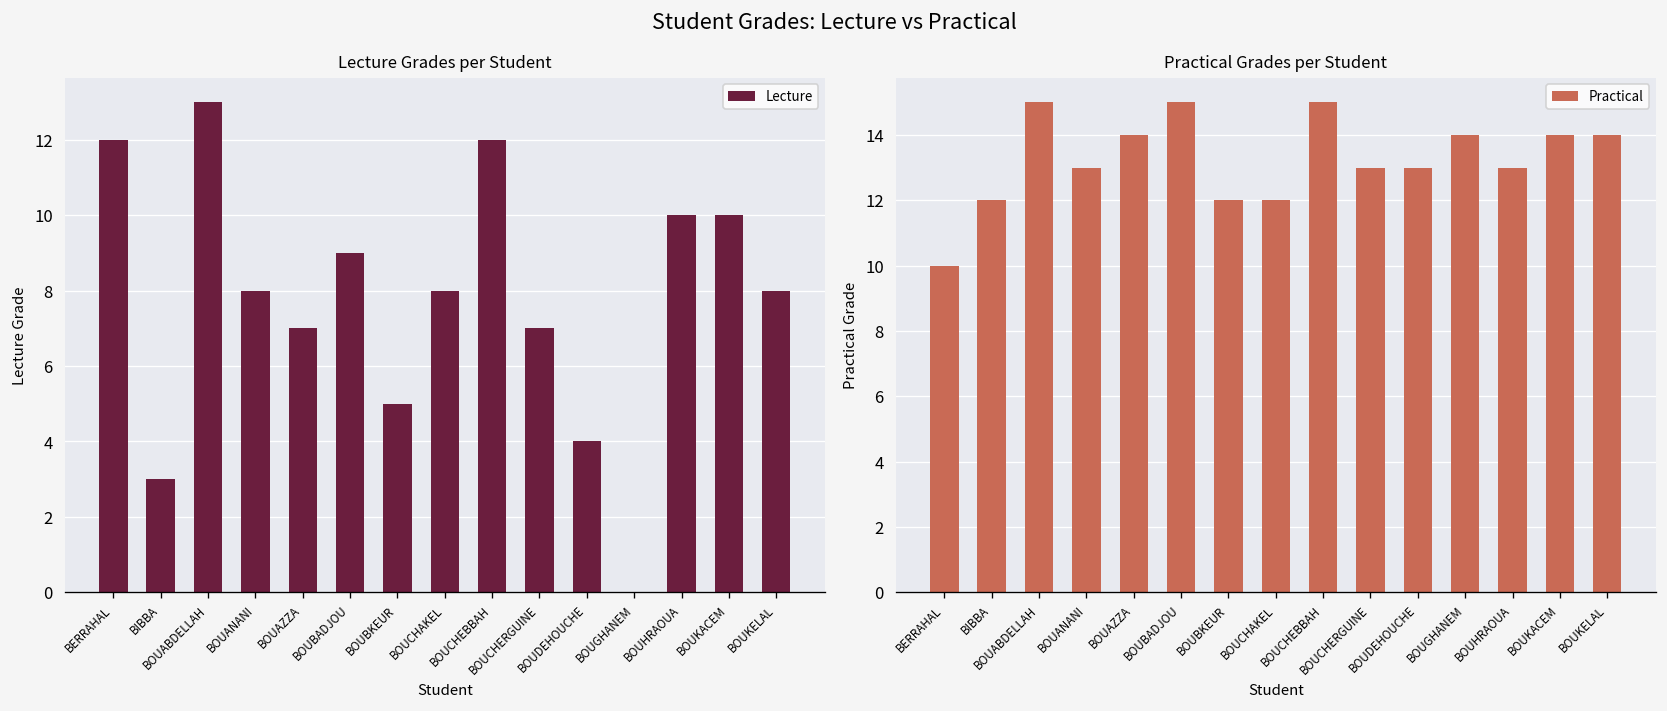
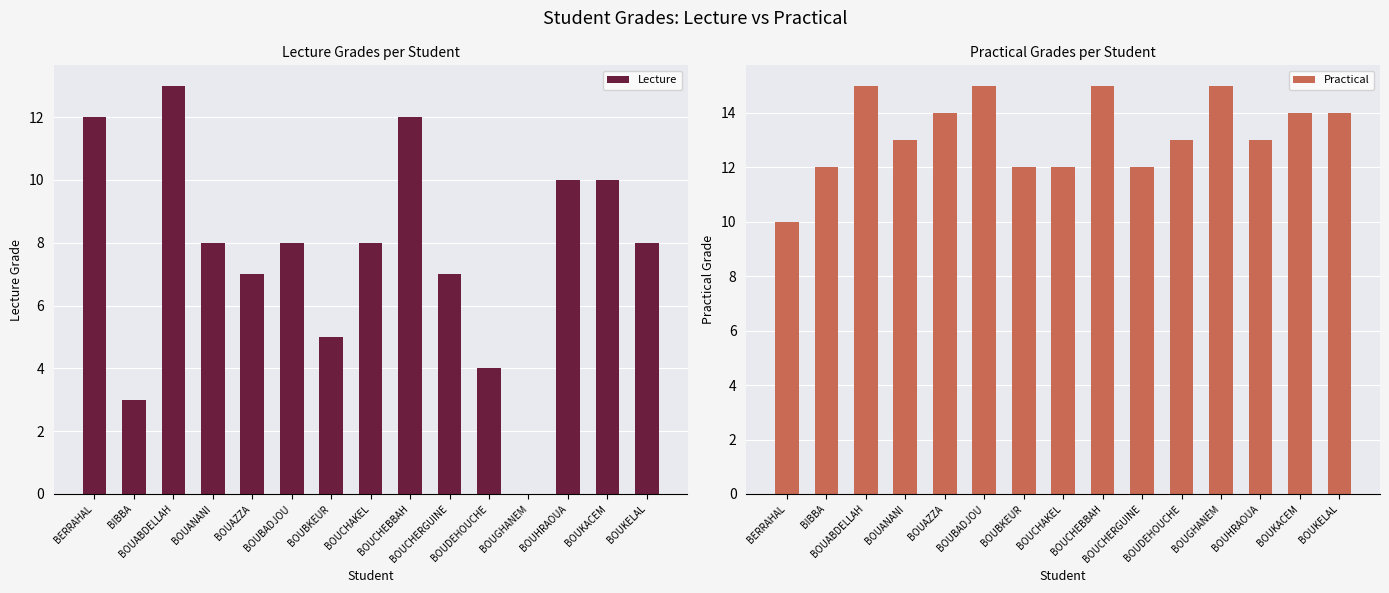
  {
    "Lecture Grades per Student": {
      "BERRAHAL": 12,
      "BIBBA": 3,
      "BOUABDELLAH": 13,
      "BOUANANI": 8,
      "BOUAZZA": 7,
-     "BOUBADJOU": 9,
+     "BOUBADJOU": 8,
      "BOUBKEUR": 5,
      "BOUCHAKEL": 8,
      "BOUCHEBBAH": 12,
      "BOUCHERGUINE": 7,
      "BOUDEHOUCHE": 4,
      "BOUGHANEM": 0,
      "BOUHRAOUA": 10,
      "BOUKACEM": 10,
      "BOUKELAL": 8
    },
    "Practical Grades per Student": {
      "BERRAHAL": 10,
      "BIBBA": 12,
      "BOUABDELLAH": 15,
      "BOUANANI": 13,
      "BOUAZZA": 14,
      "BOUBADJOU": 15,
      "BOUBKEUR": 12,
      "BOUCHAKEL": 12,
      "BOUCHEBBAH": 15,
-     "BOUCHERGUINE": 13,
+     "BOUCHERGUINE": 12,
      "BOUDEHOUCHE": 13,
-     "BOUGHANEM": 14,
+     "BOUGHANEM": 15,
      "BOUHRAOUA": 13,
      "BOUKACEM": 14,
      "BOUKELAL": 14
    }
  }
